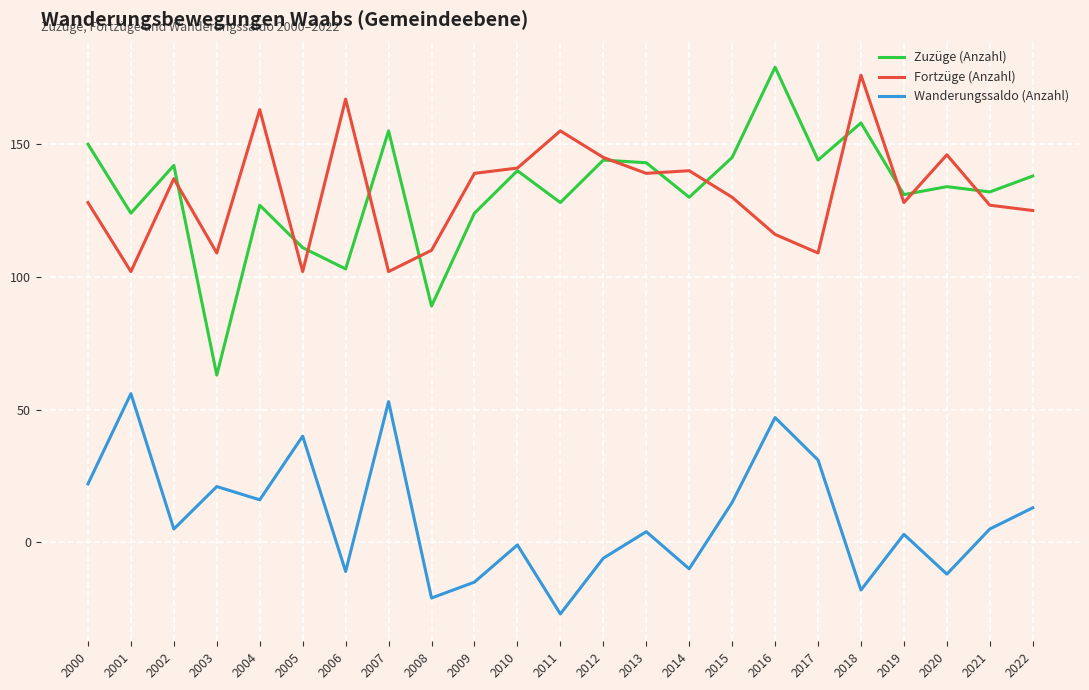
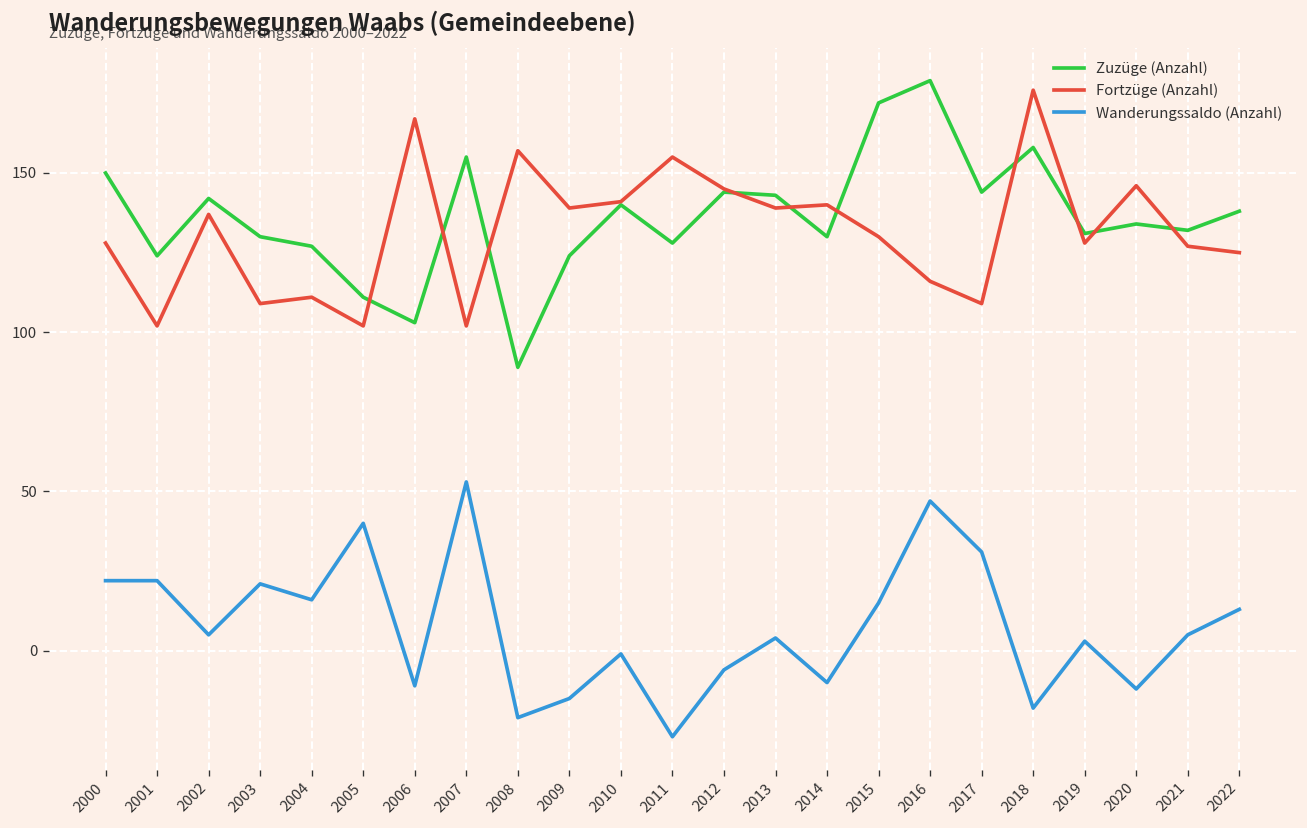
  {
    "Zuzüge (Anzahl)": {
      "2000": 150,
      "2001": 124,
      "2002": 142,
-     "2003": 63,
+     "2003": 130,
      "2004": 127,
      "2005": 111,
      "2006": 103,
      "2007": 155,
      "2008": 89,
      "2009": 124,
      "2010": 140,
      "2011": 128,
      "2012": 144,
      "2013": 143,
      "2014": 130,
-     "2015": 145,
+     "2015": 172,
      "2016": 179,
      "2017": 144,
      "2018": 158,
      "2019": 131,
      "2020": 134,
      "2021": 132,
      "2022": 138
    },
    "Fortzüge (Anzahl)": {
      "2000": 128,
      "2001": 102,
      "2002": 137,
      "2003": 109,
-     "2004": 163,
+     "2004": 111,
      "2005": 102,
      "2006": 167,
      "2007": 102,
-     "2008": 110,
+     "2008": 157,
      "2009": 139,
      "2010": 141,
      "2011": 155,
      "2012": 145,
      "2013": 139,
      "2014": 140,
      "2015": 130,
      "2016": 116,
      "2017": 109,
      "2018": 176,
      "2019": 128,
      "2020": 146,
      "2021": 127,
      "2022": 125
    },
    "Wanderungssaldo (Anzahl)": {
      "2000": 22,
-     "2001": 56,
+     "2001": 22,
      "2002": 5,
      "2003": 21,
      "2004": 16,
      "2005": 40,
      "2006": -11,
      "2007": 53,
      "2008": -21,
      "2009": -15,
      "2010": -1,
      "2011": -27,
      "2012": -6,
      "2013": 4,
      "2014": -10,
      "2015": 15,
      "2016": 47,
      "2017": 31,
      "2018": -18,
      "2019": 3,
      "2020": -12,
      "2021": 5,
      "2022": 13
    }
  }
